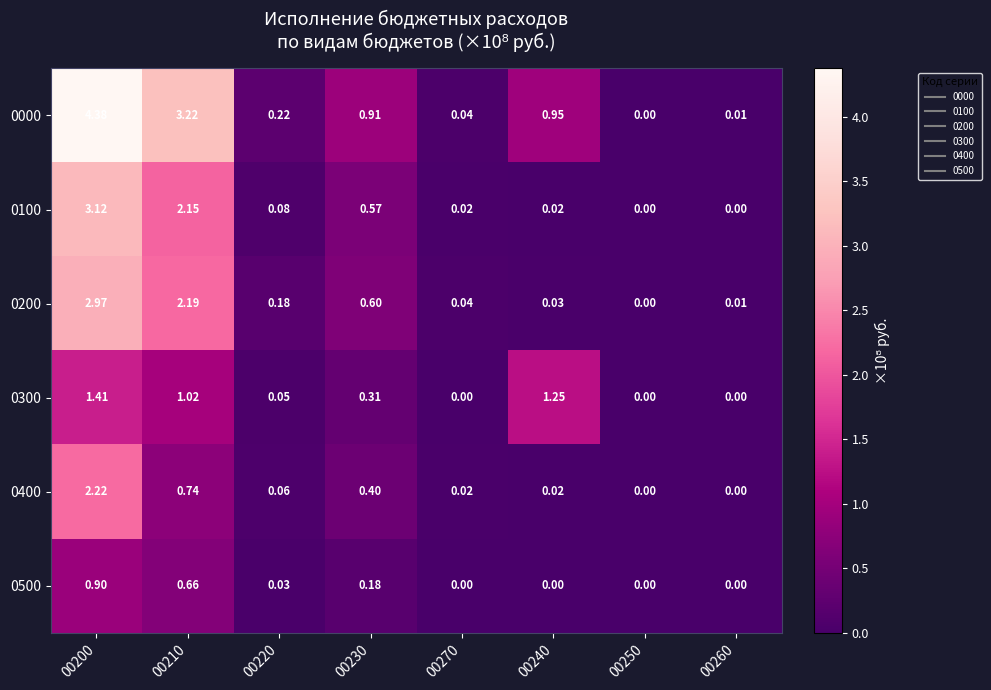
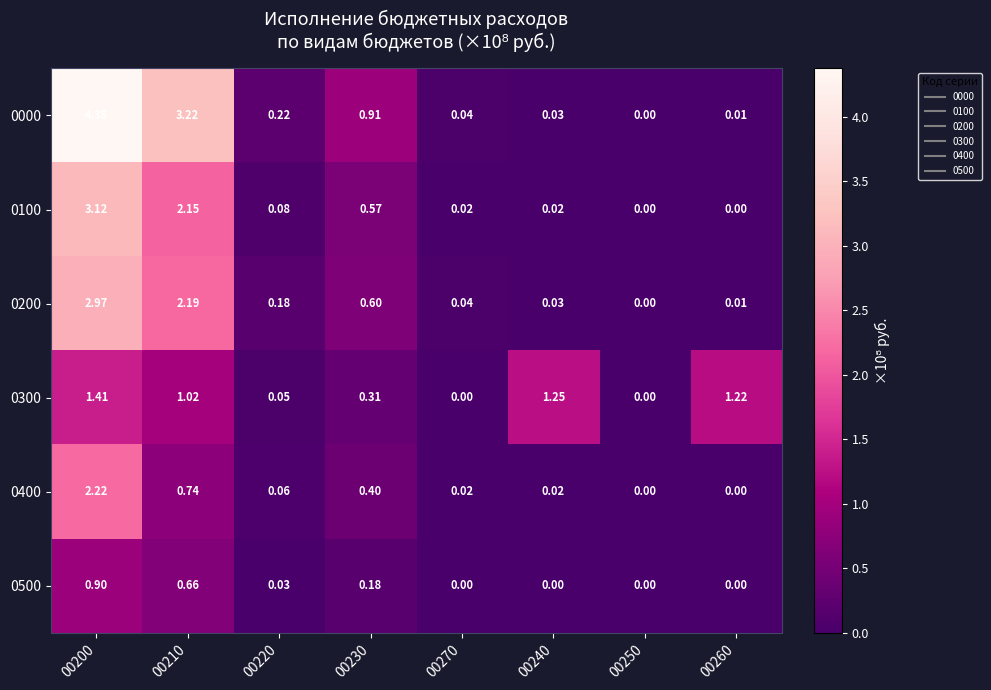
  {
    "0000": {
      "00210": 3.22,
      "00220": 0.22,
      "00230": 0.91,
      "00270": 0.04,
-     "00240": 0.95,
+     "00240": 0.03,
      "00250": 0.00,
      "00260": 0.01
    },
    "0100": {
      "00200": 3.12,
      "00210": 2.15,
      "00220": 0.08,
      "00230": 0.57,
      "00270": 0.02,
      "00240": 0.02,
      "00250": 0.00,
      "00260": 0.00
    },
    "0200": {
      "00200": 2.97,
      "00210": 2.19,
      "00220": 0.18,
      "00230": 0.60,
      "00270": 0.04,
      "00240": 0.03,
      "00250": 0.00,
      "00260": 0.01
    },
    "0300": {
      "00200": 1.41,
      "00210": 1.02,
      "00220": 0.05,
      "00230": 0.31,
      "00270": 0.00,
      "00240": 1.25,
      "00250": 0.00,
-     "00260": 0.00
+     "00260": 1.22
    },
    "0400": {
      "00200": 2.22,
      "00210": 0.74,
      "00220": 0.06,
      "00230": 0.40,
      "00270": 0.02,
      "00240": 0.02,
      "00250": 0.00,
      "00260": 0.00
    },
    "0500": {
      "00200": 0.90,
      "00210": 0.66,
      "00220": 0.03,
      "00230": 0.18,
      "00270": 0.00,
      "00240": 0.00,
      "00250": 0.00,
      "00260": 0.00
    }
  }
